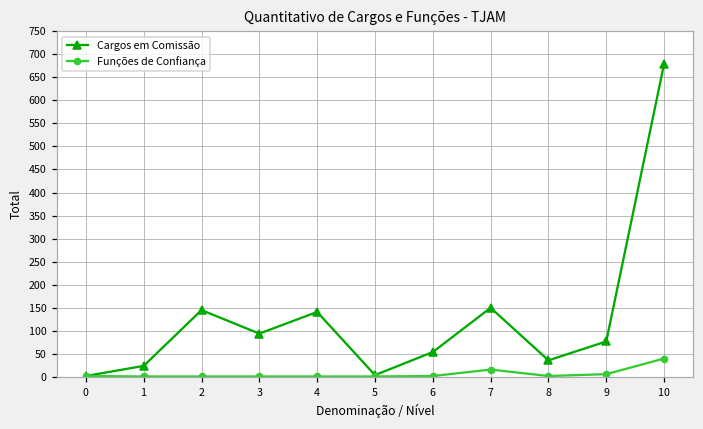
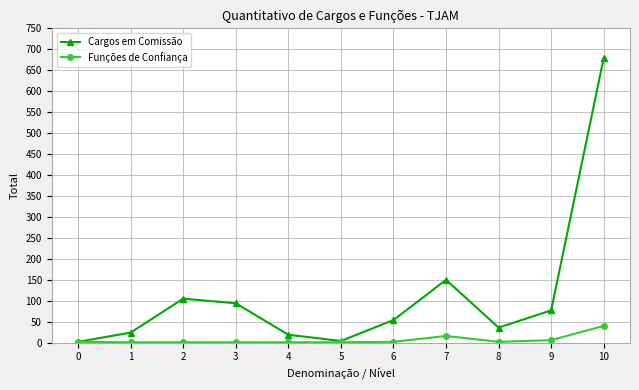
  {
    "Cargos em Comissão": {
      "1": 20,
-     "2": 150,
+     "2": 110,
      "3": 90,
-     "4": 140,
+     "4": 20,
      "6": 50,
      "7": 150,
      "8": 40,
      "9": 80,
      "10": 680
    },
    "Funções de Confiança": {
      "1": 0,
      "2": 0,
      "3": 0,
      "4": 0,
      "6": 0,
      "7": 20,
      "8": 0,
      "9": 10,
      "10": 40
    }
  }
